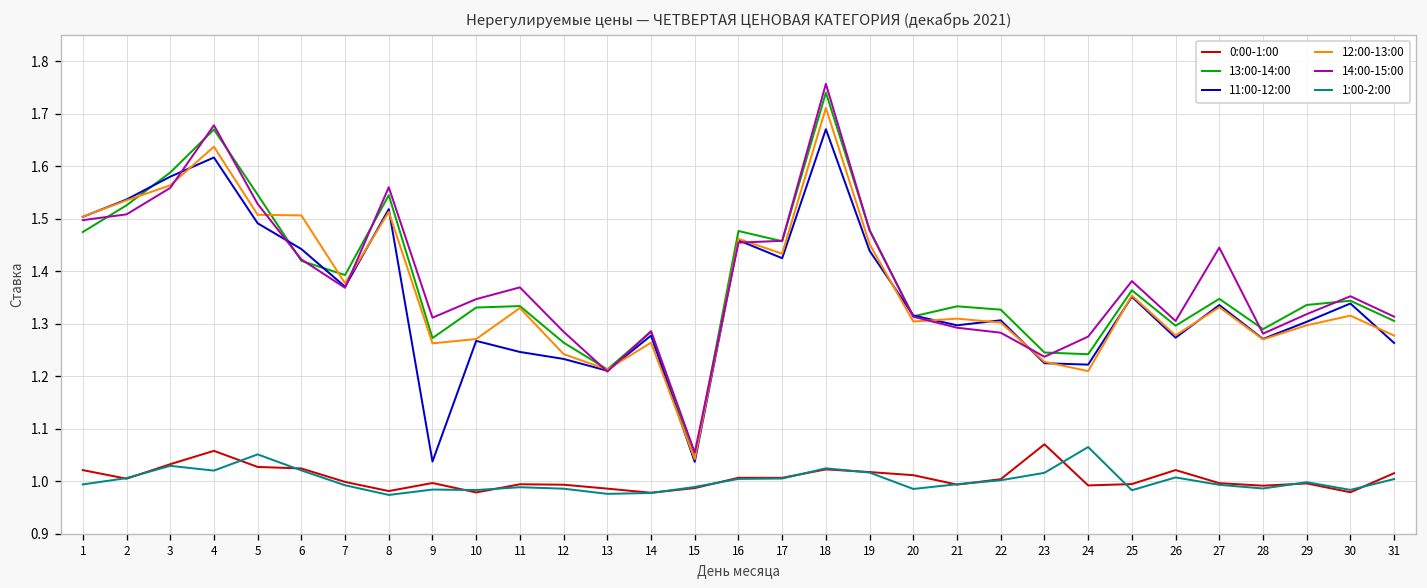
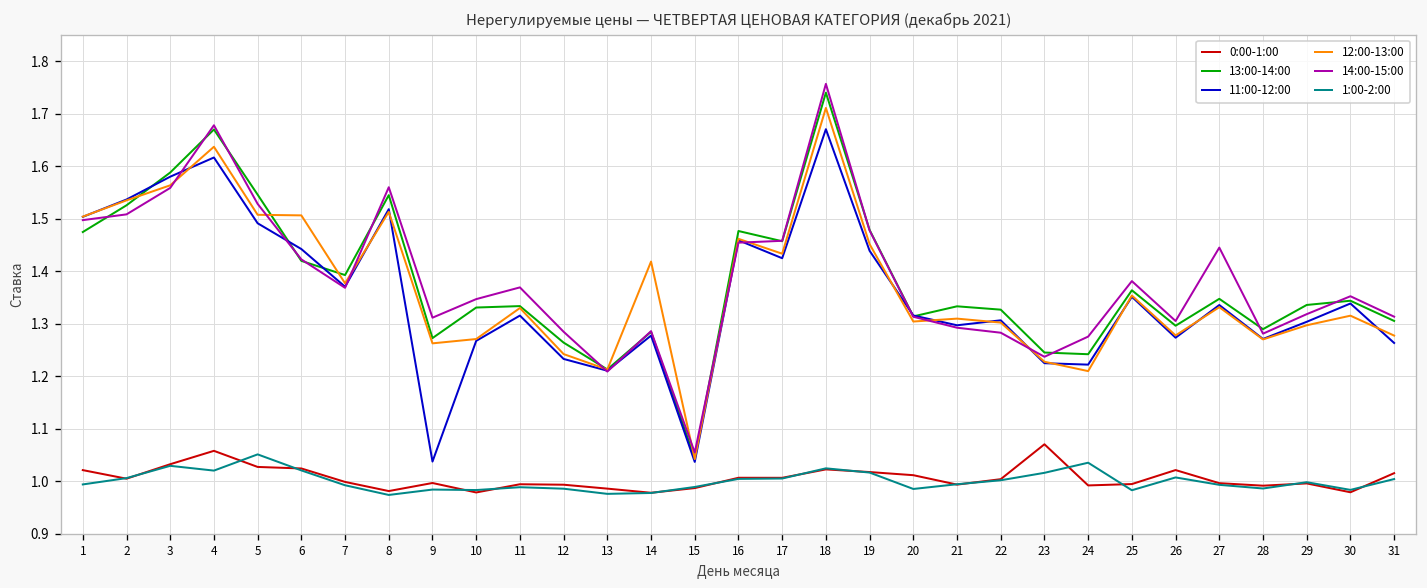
  {
    "0:00-1:00": {
      "1": 1.02,
      "4": 1.06,
      "5": 1.03,
      "7": 1.00,
      "8": 0.98,
      "9": 1.00,
      "12": 0.99,
      "13": 0.99,
      "20": 1.01,
      "23": 1.07,
      "24": 0.99,
      "25": 0.99,
      "26": 1.02,
      "31": 1.02
    },
    "13:00-14:00": {
      "1": 1.47,
      "2": 1.53,
      "3": 1.59,
      "4": 1.67,
      "5": 1.55,
      "7": 1.39,
      "8": 1.54,
      "9": 1.27,
      "10": 1.33,
      "12": 1.26,
      "16": 1.48,
      "18": 1.74,
      "21": 1.33,
      "22": 1.33,
      "23": 1.24,
      "24": 1.24,
      "25": 1.36,
      "26": 1.30,
      "27": 1.35,
      "28": 1.29,
      "29": 1.34,
      "31": 1.31
    },
    "11:00-12:00": {
      "3": 1.58,
      "4": 1.62,
      "5": 1.49,
      "6": 1.44,
      "9": 1.04,
-     "11": 1.25,
+     "11": 1.32,
      "12": 1.23,
      "14": 1.28,
      "17": 1.42,
      "18": 1.67,
      "19": 1.44,
      "24": 1.22,
      "29": 1.30,
      "31": 1.26
    },
    "12:00-13:00": {
      "4": 1.64,
      "5": 1.51,
      "6": 1.51,
      "7": 1.38,
      "9": 1.26,
      "12": 1.24,
-     "14": 1.26,
+     "14": 1.42,
      "17": 1.43,
      "18": 1.71,
      "19": 1.45,
      "20": 1.30,
      "21": 1.31,
      "24": 1.21,
      "29": 1.30,
      "30": 1.32,
      "31": 1.28
    },
    "14:00-15:00": {
      "1": 1.50,
      "2": 1.51,
      "4": 1.68,
      "5": 1.53,
      "8": 1.56,
      "9": 1.31,
      "10": 1.35,
      "11": 1.37,
      "12": 1.28,
      "15": 1.05,
      "18": 1.76,
      "22": 1.28,
      "23": 1.24,
      "24": 1.28,
      "25": 1.38,
      "26": 1.30,
      "27": 1.44,
      "28": 1.28,
      "29": 1.32,
      "30": 1.35,
      "31": 1.31
    },
    "1:00-2:00": {
      "1": 0.99,
      "4": 1.02,
      "5": 1.05,
      "7": 0.99,
      "8": 0.97,
      "9": 0.98,
      "12": 0.99,
      "13": 0.98,
      "20": 0.99,
      "23": 1.02,
-     "24": 1.06,
+     "24": 1.04,
      "25": 0.98,
      "26": 1.01,
      "31": 1.00
    }
  }
